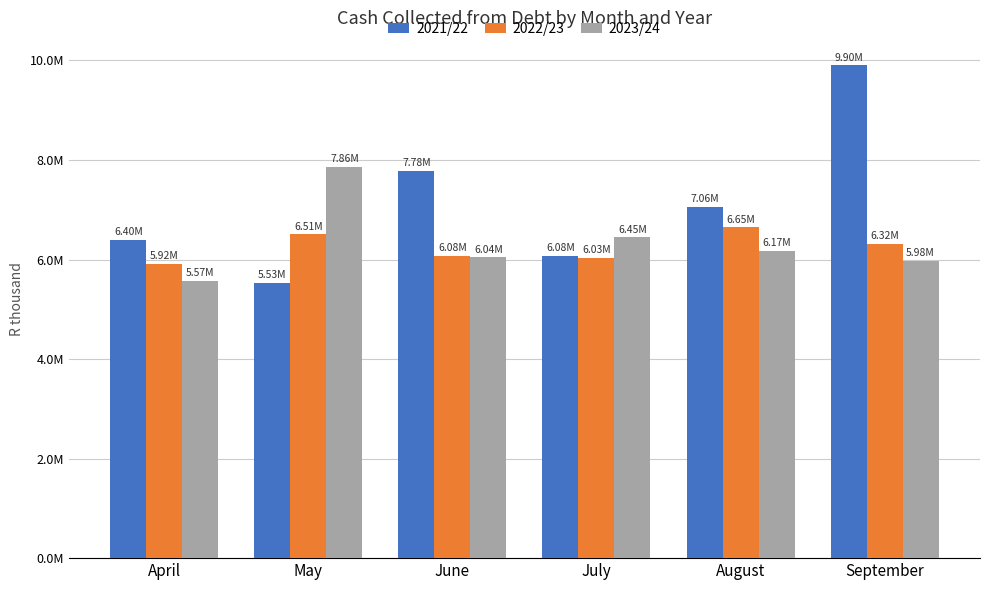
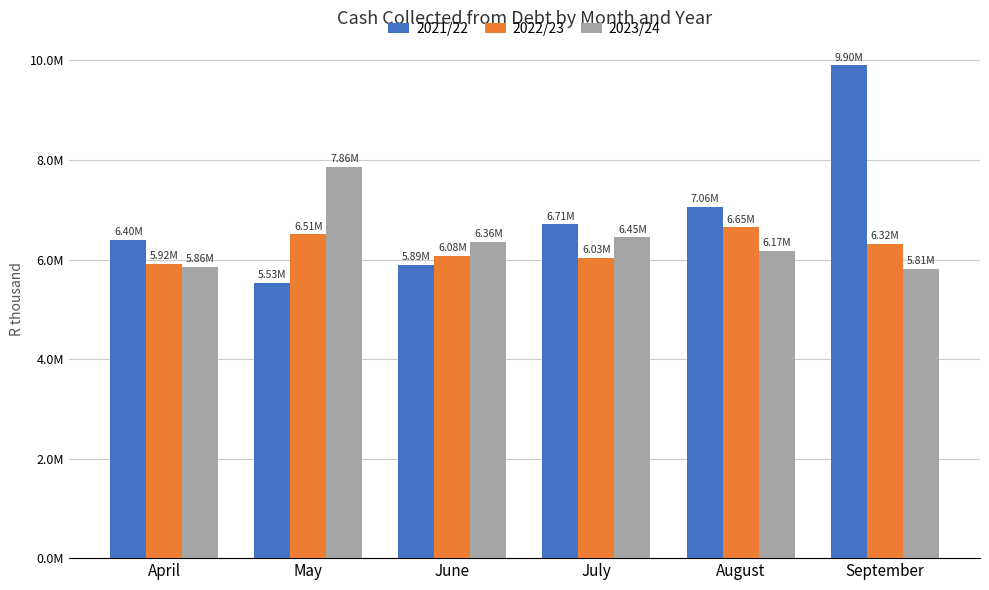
  {
    "2021/22": {
      "April": "6.40M",
      "May": "5.53M",
-     "June": "7.78M",
-     "July": "6.08M",
+     "June": "5.89M",
+     "July": "6.71M",
      "August": "7.06M",
      "September": "9.90M"
    },
    "2022/23": {
      "April": "5.92M",
      "May": "6.51M",
      "June": "6.08M",
      "July": "6.03M",
      "August": "6.65M",
      "September": "6.32M"
    },
    "2023/24": {
-     "April": "5.57M",
+     "April": "5.86M",
      "May": "7.86M",
-     "June": "6.04M",
+     "June": "6.36M",
      "July": "6.45M",
      "August": "6.17M",
-     "September": "5.98M"
+     "September": "5.81M"
    }
  }
